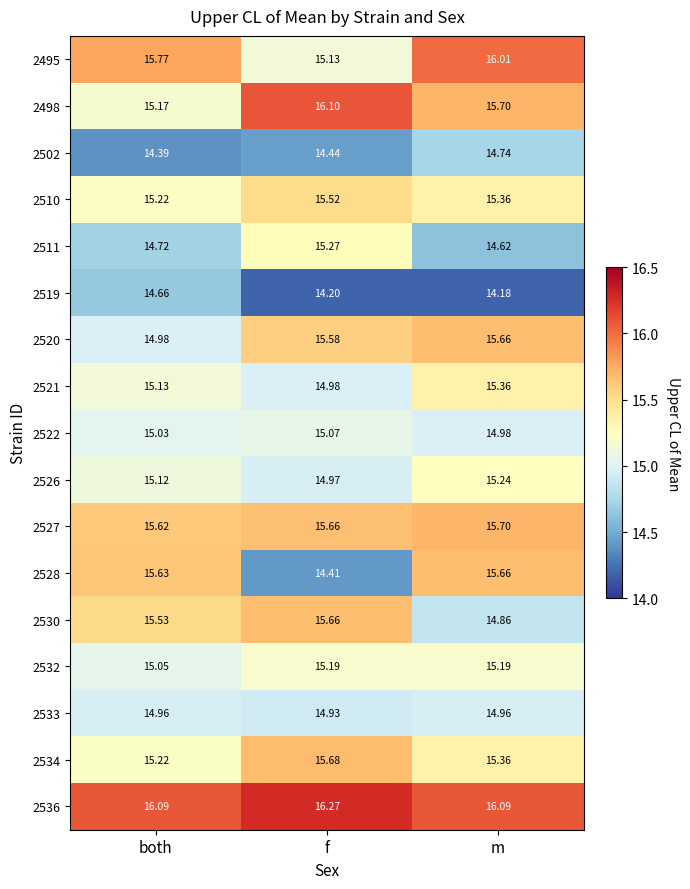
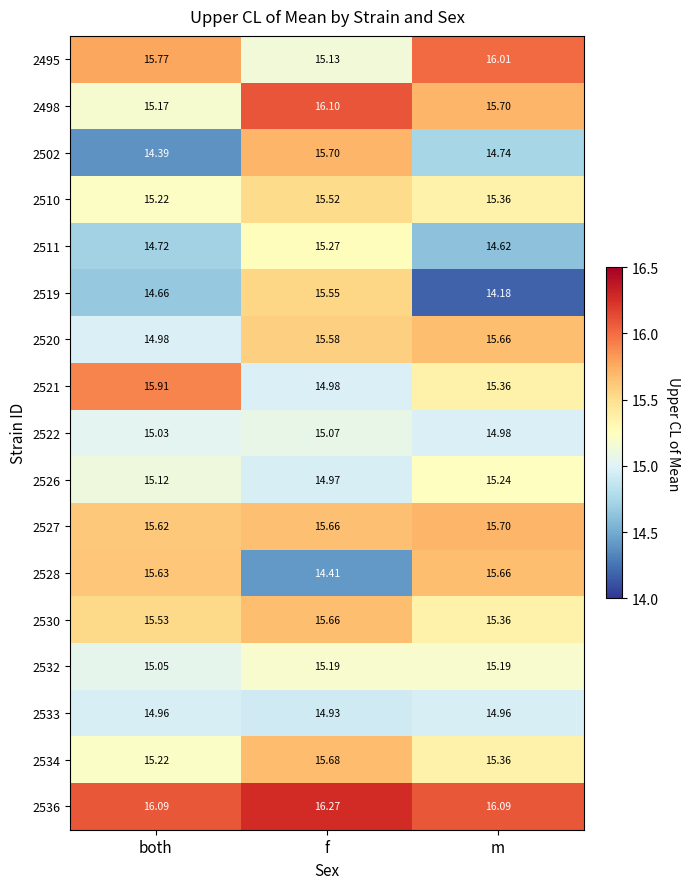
  {
    "2495": {
      "both": 15.77,
      "f": 15.13,
      "m": 16.01
    },
    "2498": {
      "both": 15.17,
      "f": 16.10,
      "m": 15.70
    },
    "2502": {
      "both": 14.39,
-     "f": 14.44,
+     "f": 15.70,
      "m": 14.74
    },
    "2510": {
      "both": 15.22,
      "f": 15.52,
      "m": 15.36
    },
    "2511": {
      "both": 14.72,
      "f": 15.27,
      "m": 14.62
    },
    "2519": {
      "both": 14.66,
-     "f": 14.20,
+     "f": 15.55,
      "m": 14.18
    },
    "2520": {
      "both": 14.98,
      "f": 15.58,
      "m": 15.66
    },
    "2521": {
-     "both": 15.13,
+     "both": 15.91,
      "f": 14.98,
      "m": 15.36
    },
    "2522": {
      "both": 15.03,
      "f": 15.07,
      "m": 14.98
    },
    "2526": {
      "both": 15.12,
      "f": 14.97,
      "m": 15.24
    },
    "2527": {
      "both": 15.62,
      "f": 15.66,
      "m": 15.70
    },
    "2528": {
      "both": 15.63,
      "f": 14.41,
      "m": 15.66
    },
    "2530": {
      "both": 15.53,
      "f": 15.66,
-     "m": 14.86
+     "m": 15.36
    },
    "2532": {
      "both": 15.05,
      "f": 15.19,
      "m": 15.19
    },
    "2533": {
      "both": 14.96,
      "f": 14.93,
      "m": 14.96
    },
    "2534": {
      "both": 15.22,
      "f": 15.68,
      "m": 15.36
    },
    "2536": {
      "both": 16.09,
      "f": 16.27,
      "m": 16.09
    }
  }
